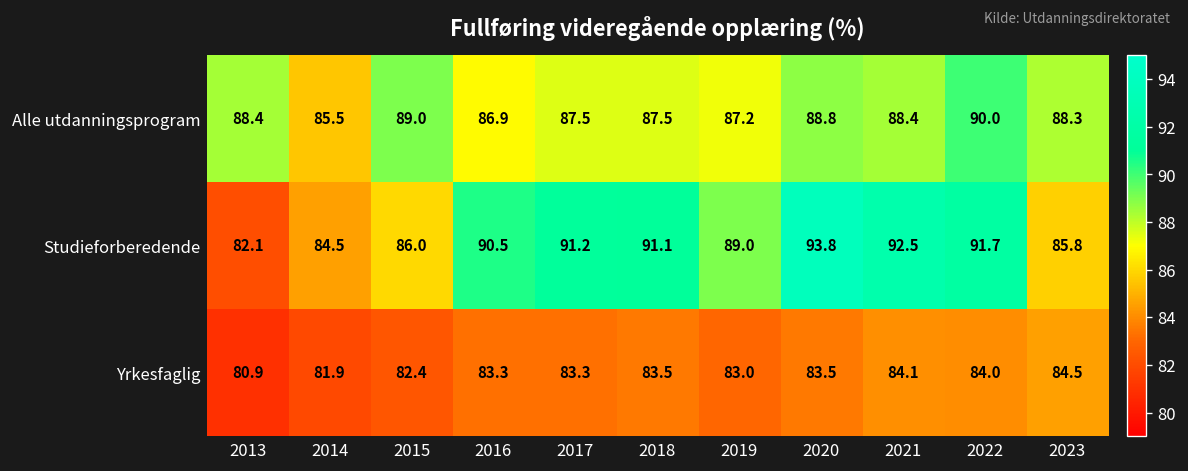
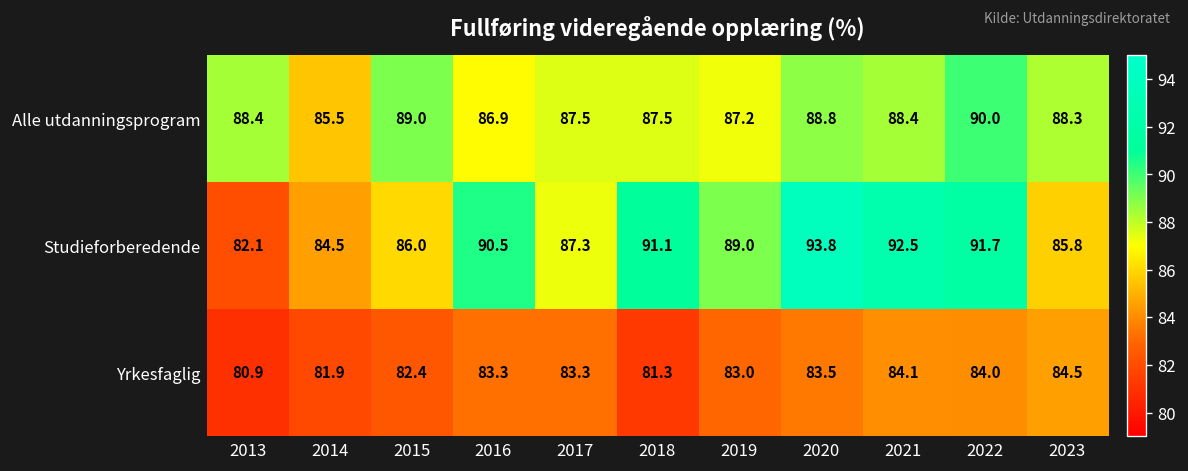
  {
    "Alle utdanningsprogram": {
      "2013": 88.4,
      "2014": 85.5,
      "2015": 89.0,
      "2016": 86.9,
      "2017": 87.5,
      "2018": 87.5,
      "2019": 87.2,
      "2020": 88.8,
      "2021": 88.4,
      "2022": 90.0,
      "2023": 88.3
    },
    "Studieforberedende": {
      "2013": 82.1,
      "2014": 84.5,
      "2015": 86.0,
      "2016": 90.5,
-     "2017": 91.2,
+     "2017": 87.3,
      "2018": 91.1,
      "2019": 89.0,
      "2020": 93.8,
      "2021": 92.5,
      "2022": 91.7,
      "2023": 85.8
    },
    "Yrkesfaglig": {
      "2013": 80.9,
      "2014": 81.9,
      "2015": 82.4,
      "2016": 83.3,
      "2017": 83.3,
-     "2018": 83.5,
+     "2018": 81.3,
      "2019": 83.0,
      "2020": 83.5,
      "2021": 84.1,
      "2022": 84.0,
      "2023": 84.5
    }
  }
